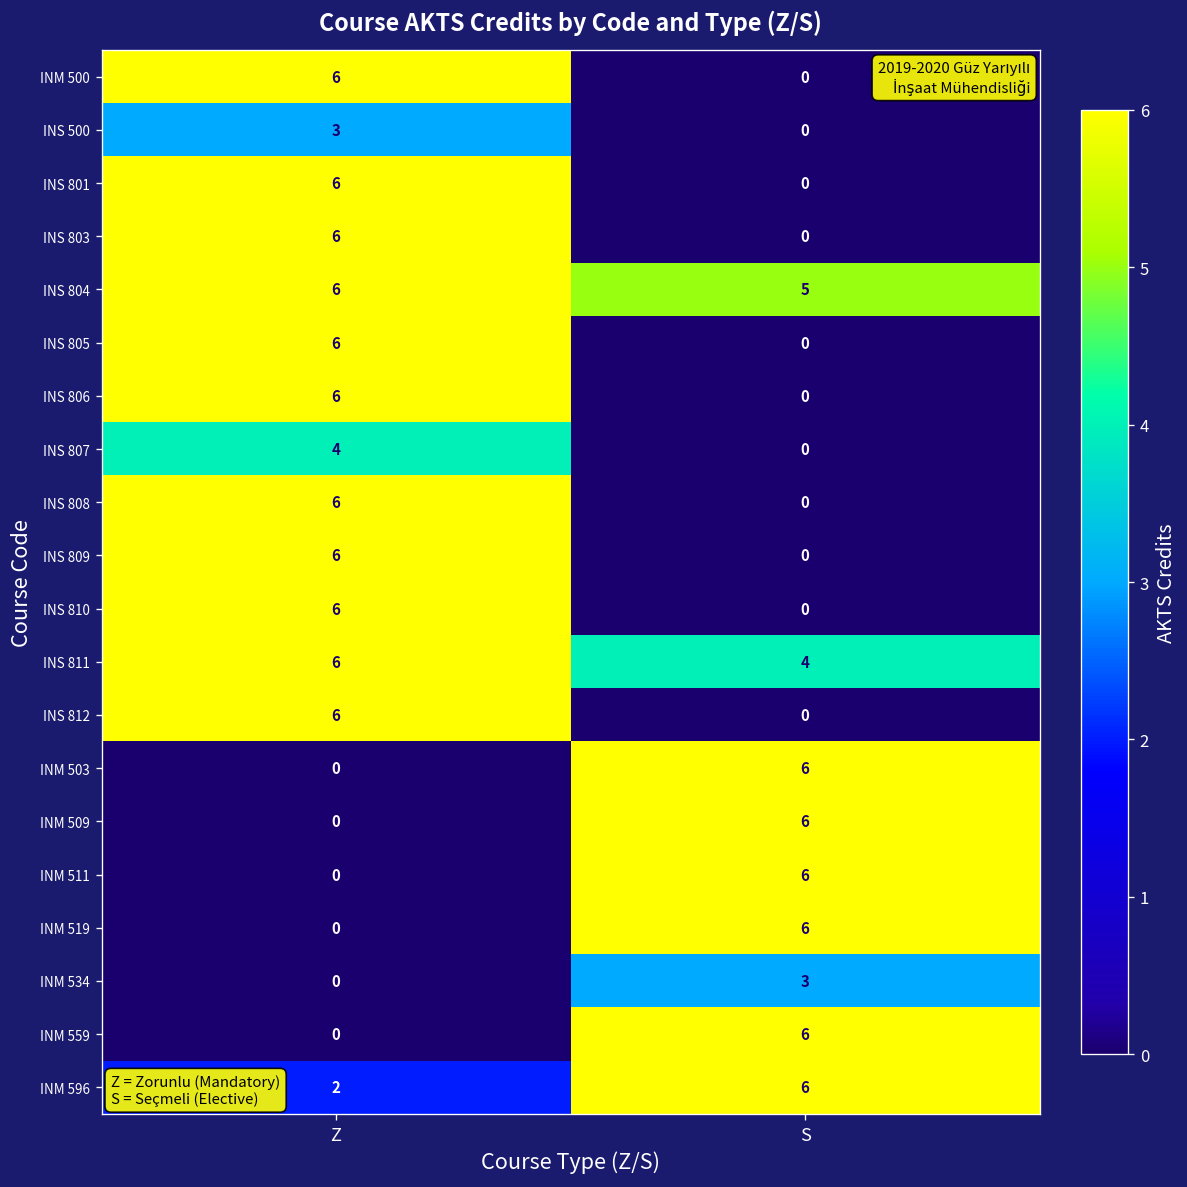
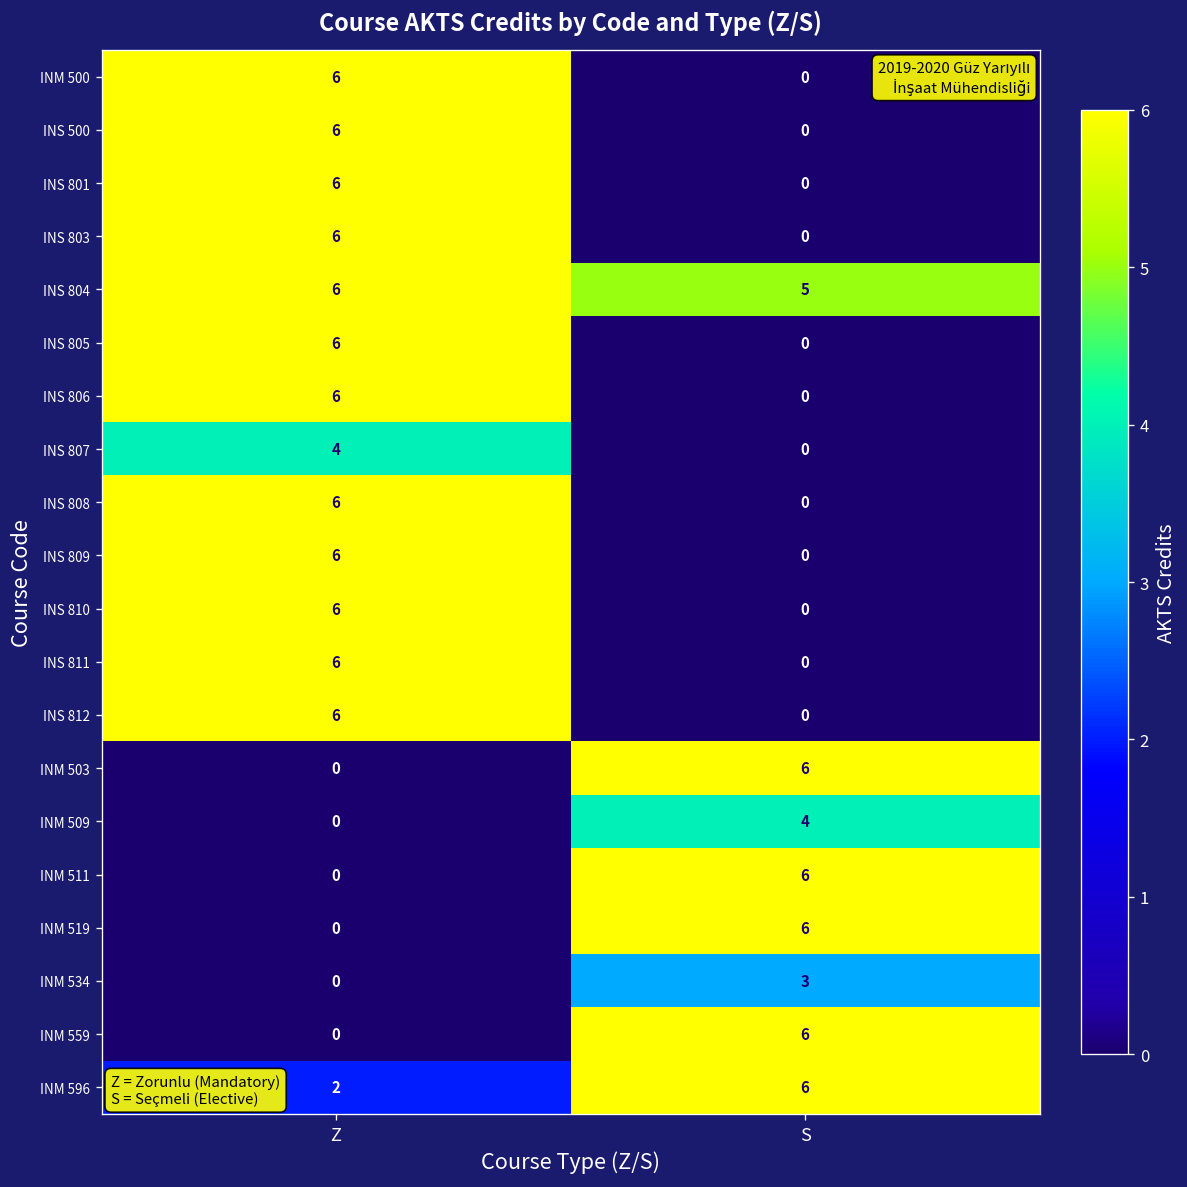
  {
    "INM 500": {
      "Z": 6,
      "S": 0
    },
    "INS 500": {
-     "Z": 3,
+     "Z": 6,
      "S": 0
    },
    "INS 801": {
      "Z": 6,
      "S": 0
    },
    "INS 803": {
      "Z": 6,
      "S": 0
    },
    "INS 804": {
      "Z": 6,
      "S": 5
    },
    "INS 805": {
      "Z": 6,
      "S": 0
    },
    "INS 806": {
      "Z": 6,
      "S": 0
    },
    "INS 807": {
      "Z": 4,
      "S": 0
    },
    "INS 808": {
      "Z": 6,
      "S": 0
    },
    "INS 809": {
      "Z": 6,
      "S": 0
    },
    "INS 810": {
      "Z": 6,
      "S": 0
    },
    "INS 811": {
      "Z": 6,
-     "S": 4
+     "S": 0
    },
    "INS 812": {
      "Z": 6,
      "S": 0
    },
    "INM 503": {
      "Z": 0,
      "S": 6
    },
    "INM 509": {
      "Z": 0,
-     "S": 6
+     "S": 4
    },
    "INM 511": {
      "Z": 0,
      "S": 6
    },
    "INM 519": {
      "Z": 0,
      "S": 6
    },
    "INM 534": {
      "Z": 0,
      "S": 3
    },
    "INM 559": {
      "Z": 0,
      "S": 6
    },
    "INM 596": {
      "Z": 2,
      "S": 6
    }
  }
